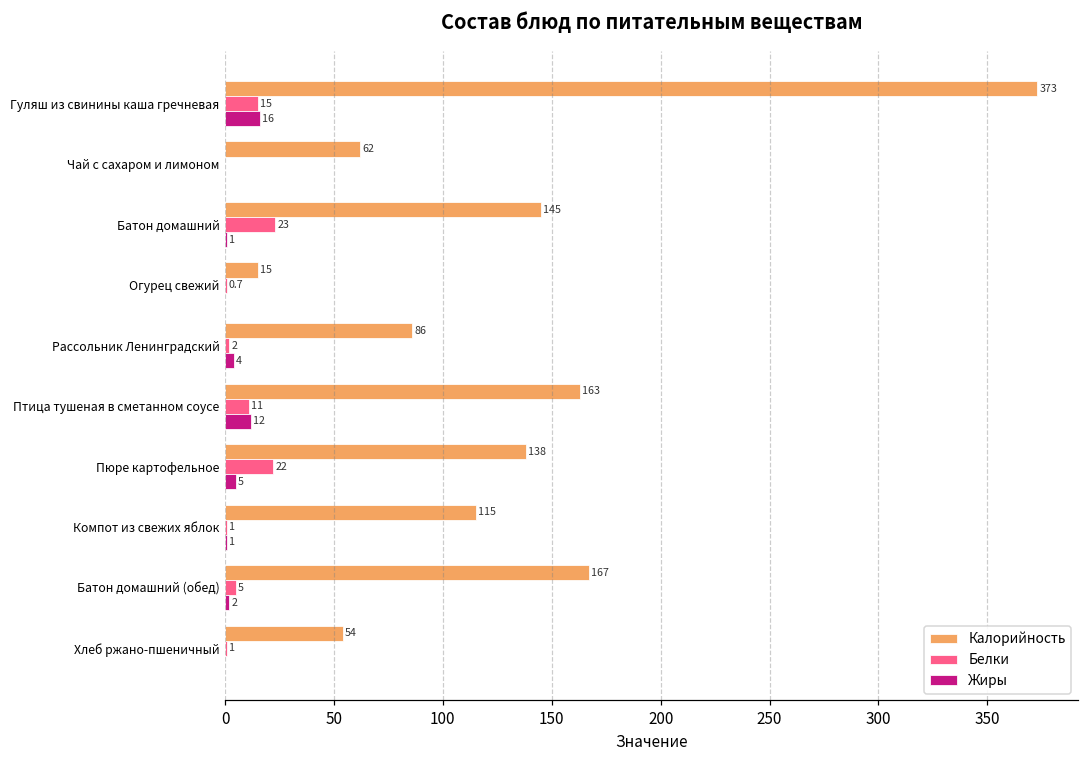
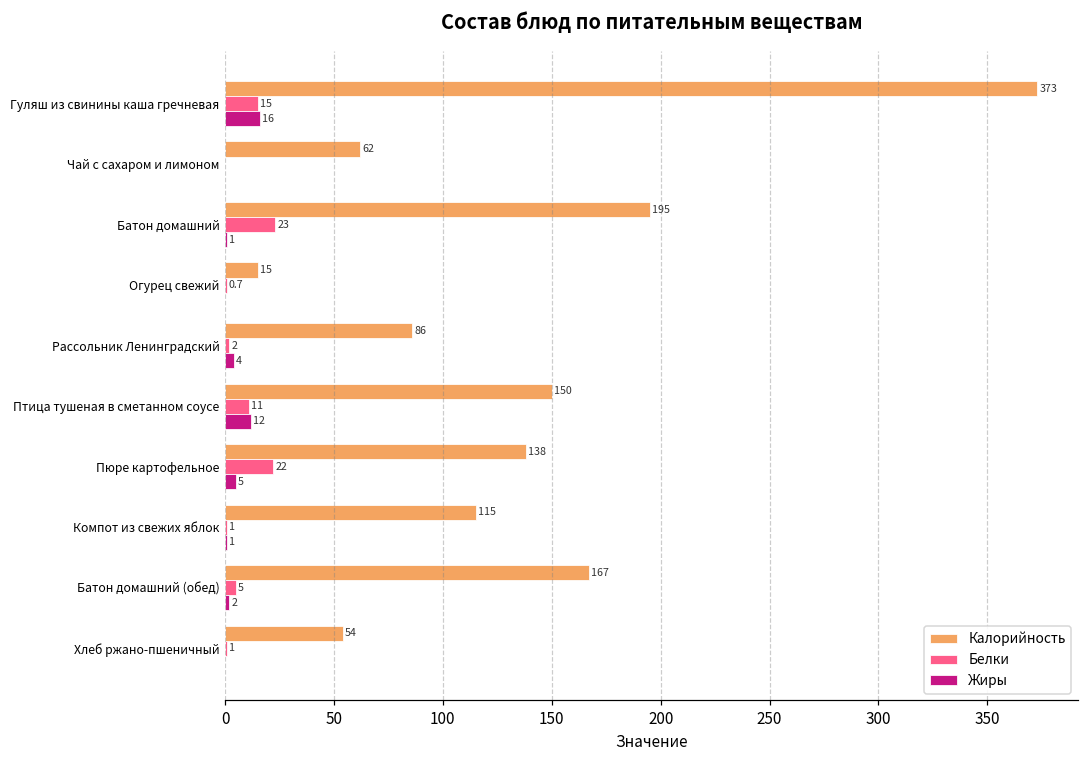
  {
    "Калорийность": {
      "Гуляш из свинины каша гречневая": 373,
      "Чай с сахаром и лимоном": 62,
-     "Батон домашний": 145,
+     "Батон домашний": 195,
      "Огурец свежий": 15,
      "Рассольник Ленинградский": 86,
-     "Птица тушеная в сметанном соусе": 163,
+     "Птица тушеная в сметанном соусе": 150,
      "Пюре картофельное": 138,
      "Компот из свежих яблок": 115,
      "Батон домашний (обед)": 167,
      "Хлеб ржано-пшеничный": 54
    },
    "Белки": {
      "Гуляш из свинины каша гречневая": 15,
      "Батон домашний": 23,
      "Огурец свежий": 0.7,
      "Рассольник Ленинградский": 2,
      "Птица тушеная в сметанном соусе": 11,
      "Пюре картофельное": 22,
      "Компот из свежих яблок": 1,
      "Батон домашний (обед)": 5,
      "Хлеб ржано-пшеничный": 1
    },
    "Жиры": {
      "Гуляш из свинины каша гречневая": 16,
      "Батон домашний": 1,
      "Рассольник Ленинградский": 4,
      "Птица тушеная в сметанном соусе": 12,
      "Пюре картофельное": 5,
      "Компот из свежих яблок": 1,
      "Батон домашний (обед)": 2
    }
  }
